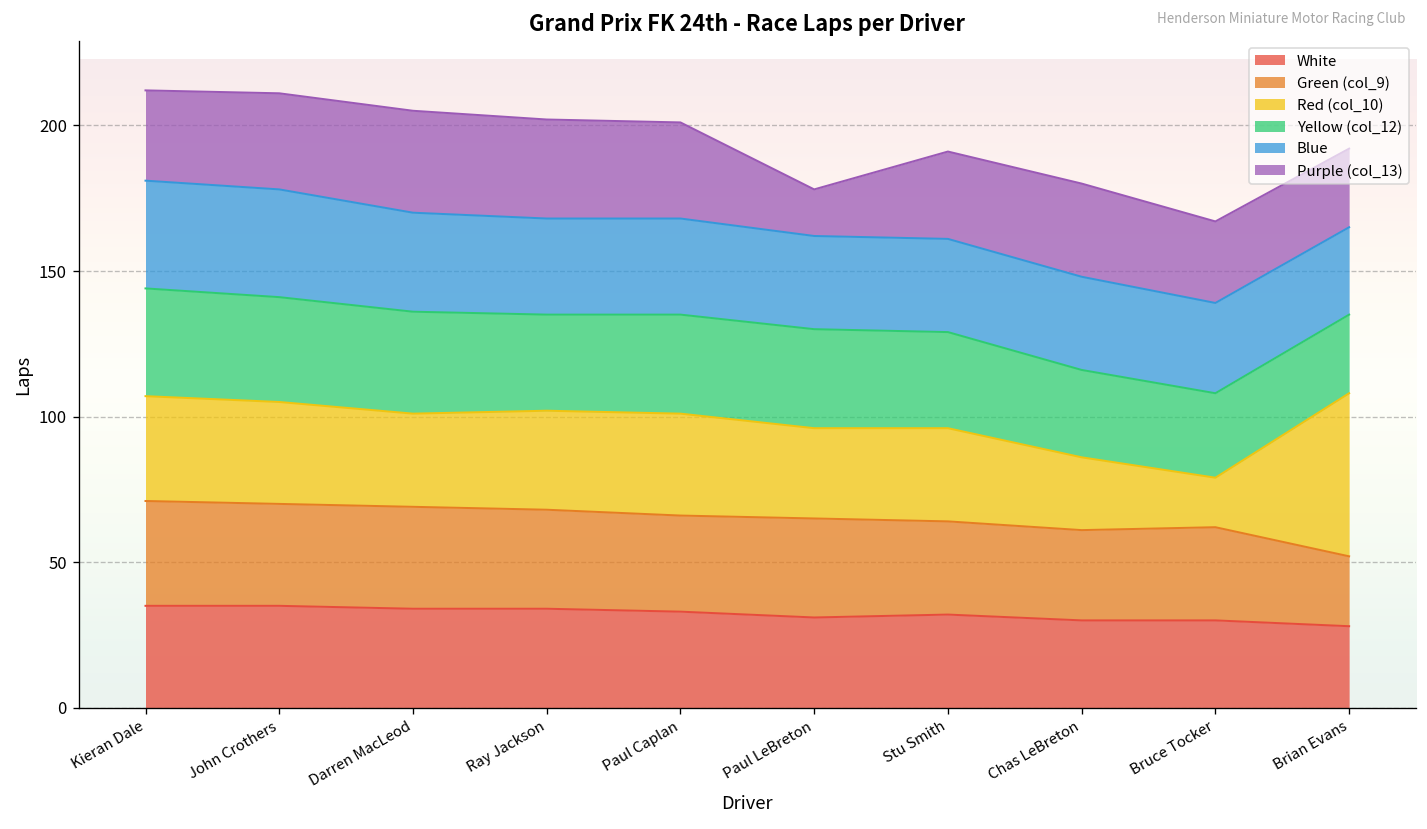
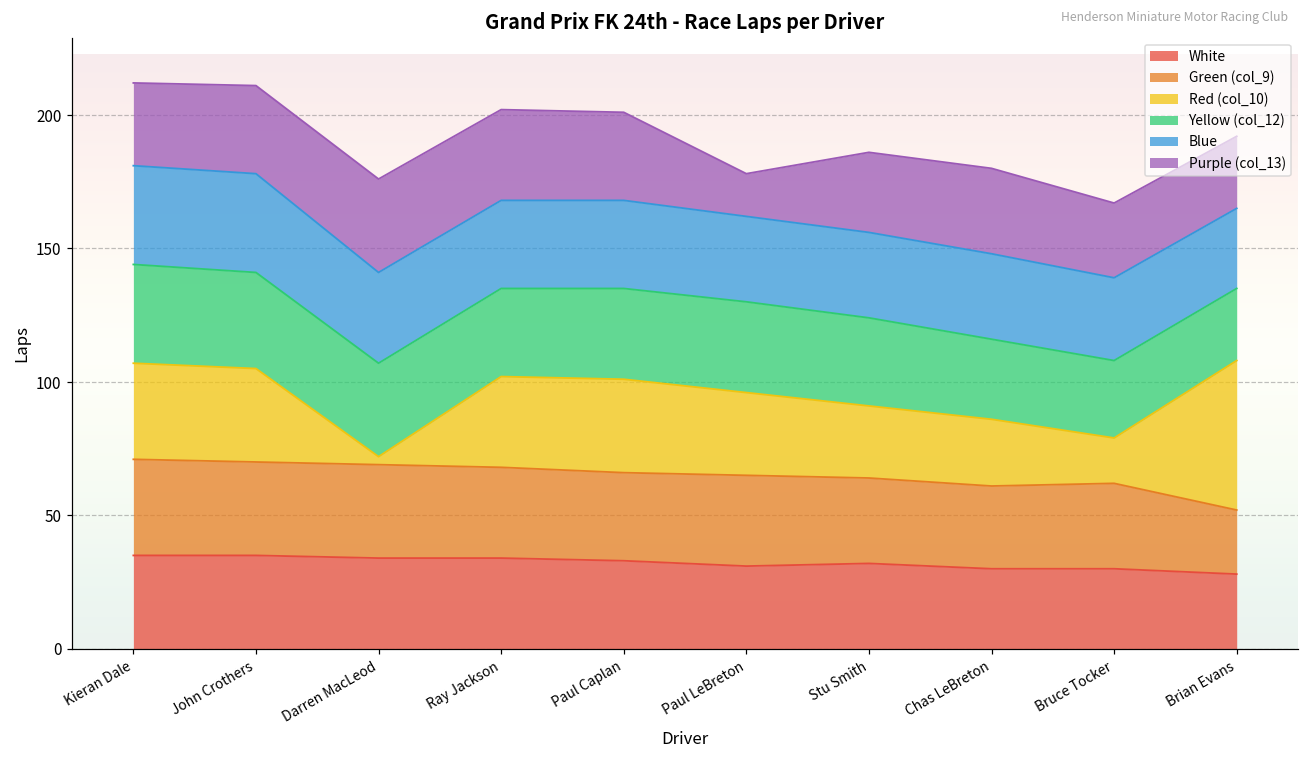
  {
    "Red (col_10)": {
      "Kieran Dale": 36,
      "John Crothers": 35,
-     "Darren MacLeod": 32,
+     "Darren MacLeod": 3,
      "Ray Jackson": 34,
      "Paul Caplan": 35,
      "Paul LeBreton": 31,
-     "Stu Smith": 32,
+     "Stu Smith": 27,
      "Chas LeBreton": 25,
      "Bruce Tocker": 17,
      "Brian Evans": 56
    },
    "Yellow (col_12)": {
      "Kieran Dale": 37,
      "John Crothers": 36,
      "Darren MacLeod": 35,
      "Ray Jackson": 33,
      "Paul Caplan": 34,
      "Paul LeBreton": 34,
      "Stu Smith": 33,
      "Chas LeBreton": 30,
      "Bruce Tocker": 29,
      "Brian Evans": 27
    },
    "Blue": {
      "Kieran Dale": 37,
      "John Crothers": 37,
      "Darren MacLeod": 34,
      "Ray Jackson": 33,
      "Paul Caplan": 33,
      "Paul LeBreton": 32,
      "Stu Smith": 32,
      "Chas LeBreton": 32,
      "Bruce Tocker": 31,
      "Brian Evans": 30
    },
    "Purple (col_13)": {
      "Kieran Dale": 31,
      "John Crothers": 33,
      "Darren MacLeod": 35,
      "Ray Jackson": 34,
      "Paul Caplan": 33,
      "Paul LeBreton": 16,
      "Stu Smith": 30,
      "Chas LeBreton": 32,
      "Bruce Tocker": 28
    }
  }
